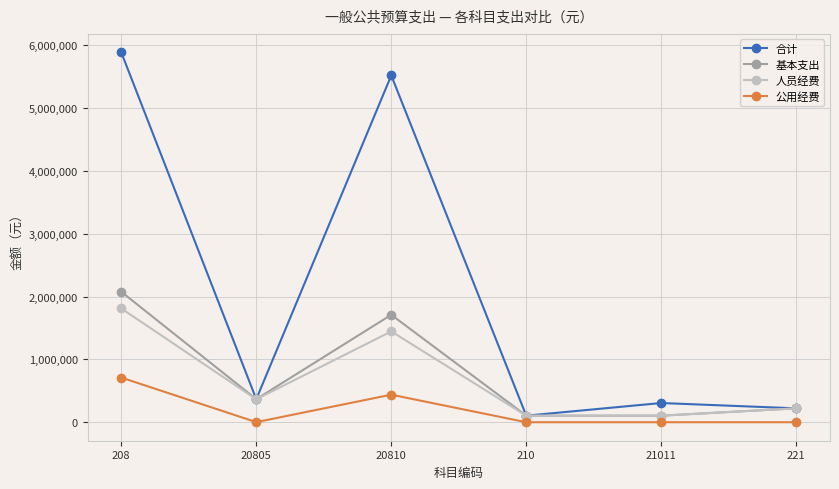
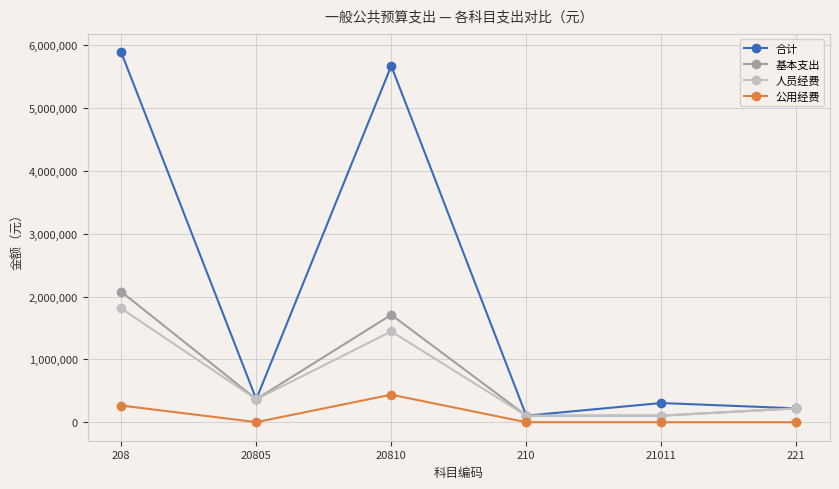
  {
    "合计": {
      "208": "5,900,000",
-     "20810": "5,500,000",
+     "20810": "5,700,000",
      "21011": "300,000"
    },
    "公用经费": {
-     "208": "700,000",
+     "208": "300,000",
      "20805": "0",
      "20810": "400,000",
      "210": "0",
      "21011": "0",
      "221": "0"
    }
  }
